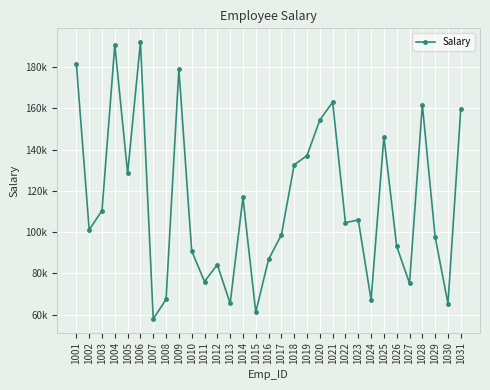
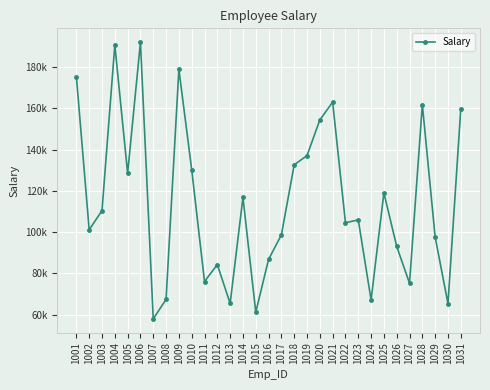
  {
-   "1001": 181000,
+   "1001": 175000,
    "1002": 101000,
    "1003": 110000,
    "1004": 191000,
    "1005": 129000,
    "1006": 192000,
    "1007": 58000,
    "1008": 67000,
    "1009": 179000,
-   "1010": 91000,
+   "1010": 130000,
    "1011": 76000,
    "1012": 84000,
    "1013": 65000,
    "1014": 117000,
    "1015": 61000,
    "1016": 87000,
    "1017": 99000,
    "1018": 133000,
    "1019": 137000,
    "1020": 154000,
    "1021": 163000,
    "1022": 105000,
    "1023": 106000,
    "1024": 67000,
-   "1025": 146000,
+   "1025": 119000,
    "1026": 93000,
    "1027": 75000,
    "1028": 162000,
    "1029": 98000,
    "1030": 65000,
    "1031": 160000
  }
